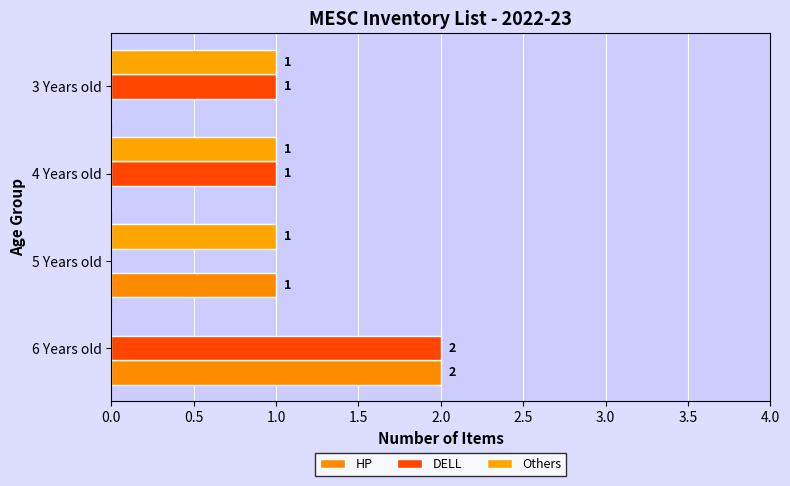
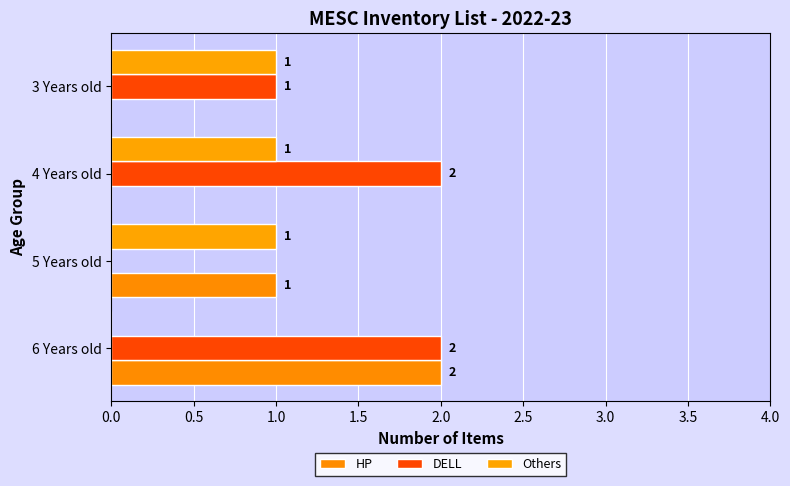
  {
    "DELL": {
      "3 Years old": 1,
-     "4 Years old": 1,
+     "4 Years old": 2,
      "6 Years old": 2
    }
  }
